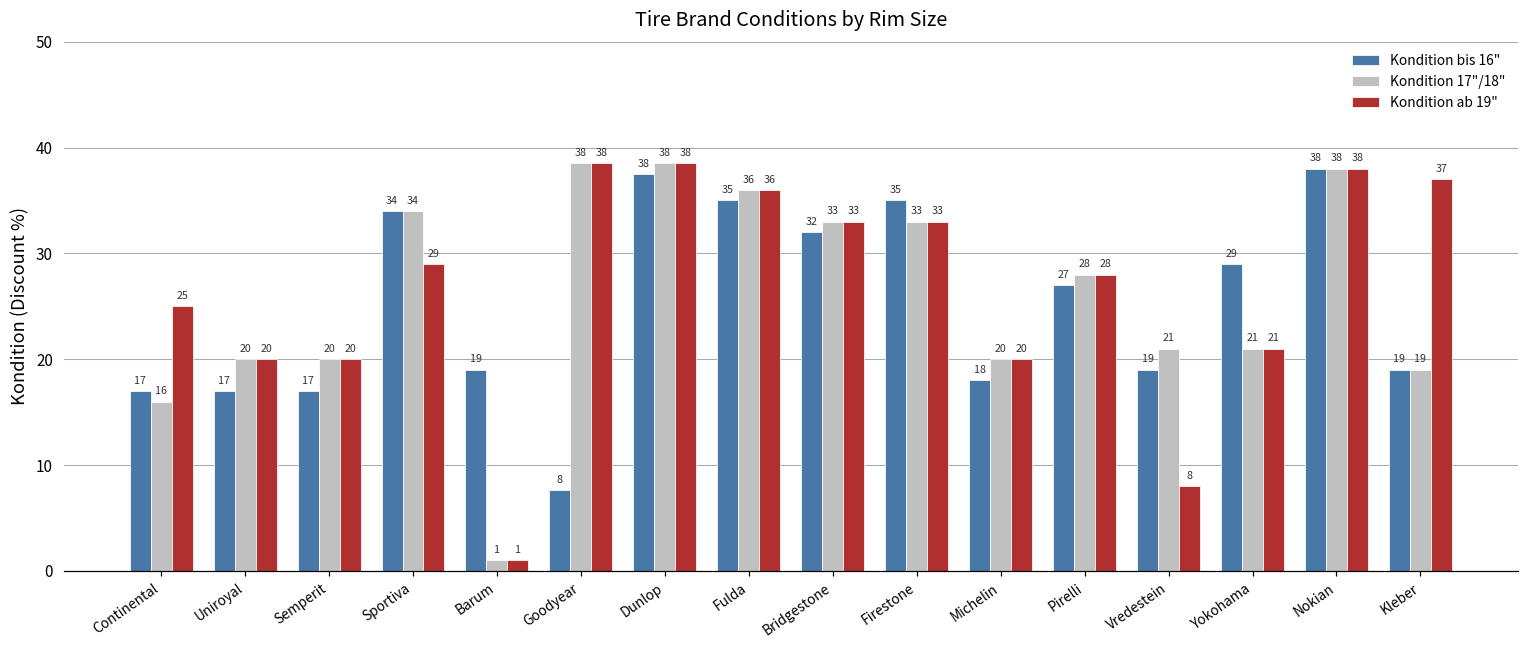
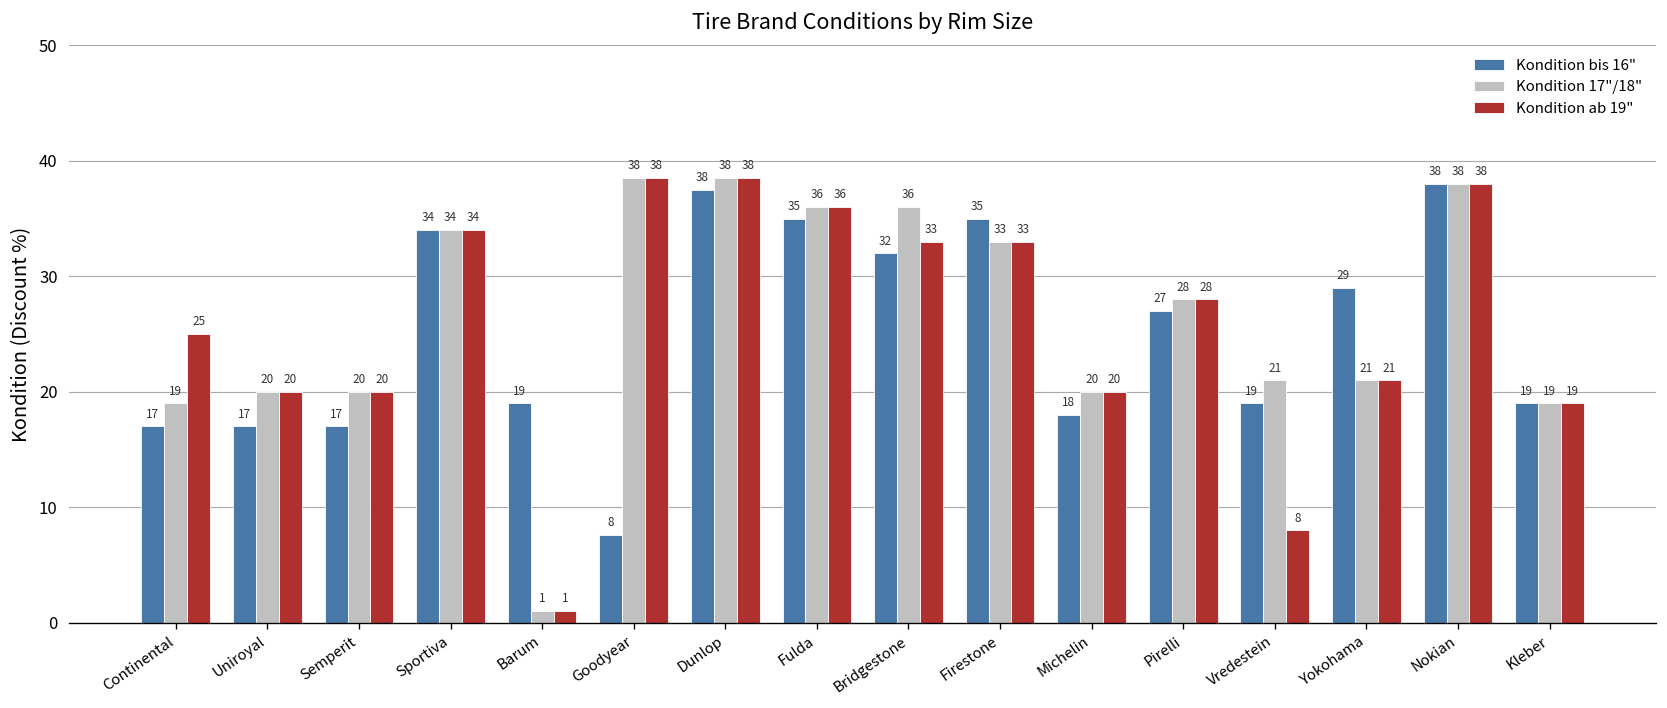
  {
    "Kondition bis 16\"": {
      "Continental": 17,
      "Uniroyal": 17,
      "Semperit": 17,
      "Sportiva": 34,
      "Barum": 19,
      "Goodyear": 8,
      "Dunlop": 38,
      "Fulda": 35,
      "Bridgestone": 32,
      "Firestone": 35,
      "Michelin": 18,
      "Pirelli": 27,
      "Vredestein": 19,
      "Yokohama": 29,
      "Nokian": 38,
      "Kleber": 19
    },
    "Kondition 17\"/18\"": {
-     "Continental": 16,
+     "Continental": 19,
      "Uniroyal": 20,
      "Semperit": 20,
      "Sportiva": 34,
      "Barum": 1,
      "Goodyear": 38,
      "Dunlop": 38,
      "Fulda": 36,
-     "Bridgestone": 33,
+     "Bridgestone": 36,
      "Firestone": 33,
      "Michelin": 20,
      "Pirelli": 28,
      "Vredestein": 21,
      "Yokohama": 21,
      "Nokian": 38,
      "Kleber": 19
    },
    "Kondition ab 19\"": {
      "Continental": 25,
      "Uniroyal": 20,
      "Semperit": 20,
-     "Sportiva": 29,
+     "Sportiva": 34,
      "Barum": 1,
      "Goodyear": 38,
      "Dunlop": 38,
      "Fulda": 36,
      "Bridgestone": 33,
      "Firestone": 33,
      "Michelin": 20,
      "Pirelli": 28,
      "Vredestein": 8,
      "Yokohama": 21,
      "Nokian": 38,
-     "Kleber": 37
+     "Kleber": 19
    }
  }
